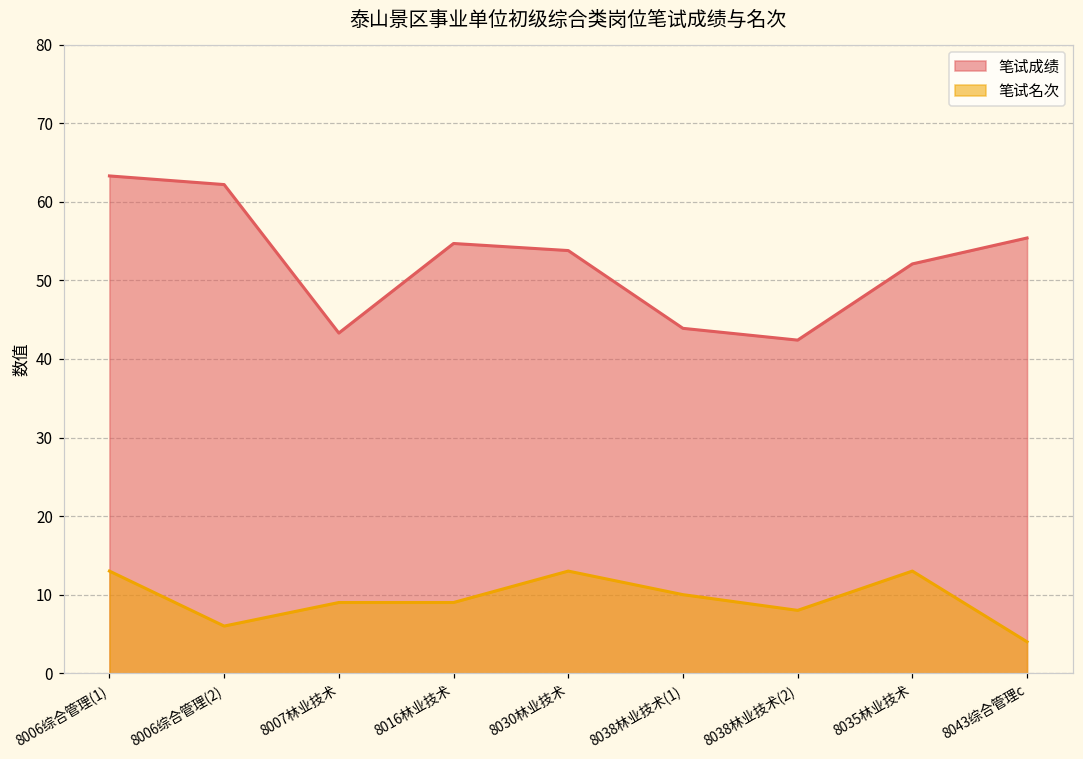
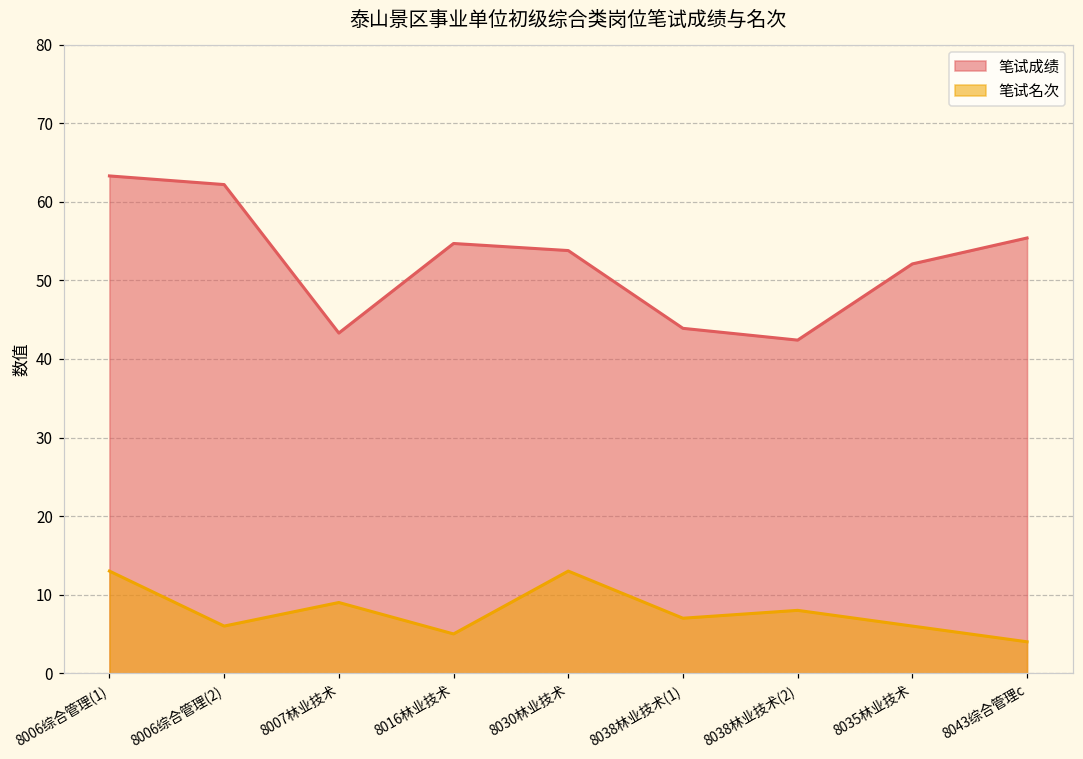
  {
    "笔试成绩": {
      "8006综合管理(1)": 63,
      "8006综合管理(2)": 62,
      "8007林业技术": 43,
      "8016林业技术": 55,
      "8030林业技术": 54,
      "8038林业技术(1)": 44,
      "8038林业技术(2)": 42,
      "8035林业技术": 52,
      "8043综合管理c": 55
    },
    "笔试名次": {
      "8006综合管理(1)": 13,
      "8006综合管理(2)": 6,
      "8007林业技术": 9,
-     "8016林业技术": 9,
+     "8016林业技术": 5,
      "8030林业技术": 13,
-     "8038林业技术(1)": 10,
+     "8038林业技术(1)": 7,
      "8038林业技术(2)": 8,
-     "8035林业技术": 13,
+     "8035林业技术": 6,
      "8043综合管理c": 4
    }
  }
